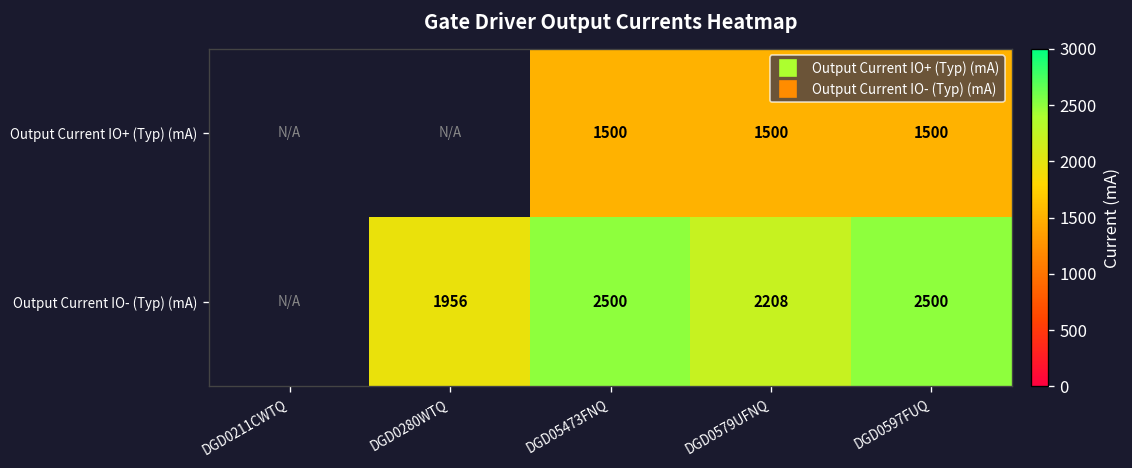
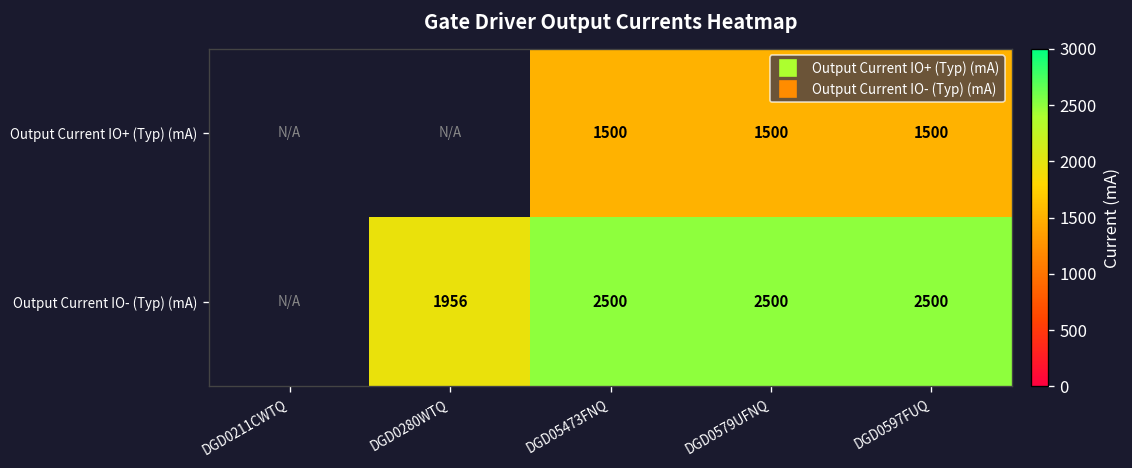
  {
    "Output Current IO+ (Typ) (mA)": {
      "DGD05473FNQ": 1500,
      "DGD0579UFNQ": 1500,
      "DGD0597FUQ": 1500
    },
    "Output Current IO- (Typ) (mA)": {
      "DGD0280WTQ": 1956,
      "DGD05473FNQ": 2500,
-     "DGD0579UFNQ": 2208,
+     "DGD0579UFNQ": 2500,
      "DGD0597FUQ": 2500
    }
  }
